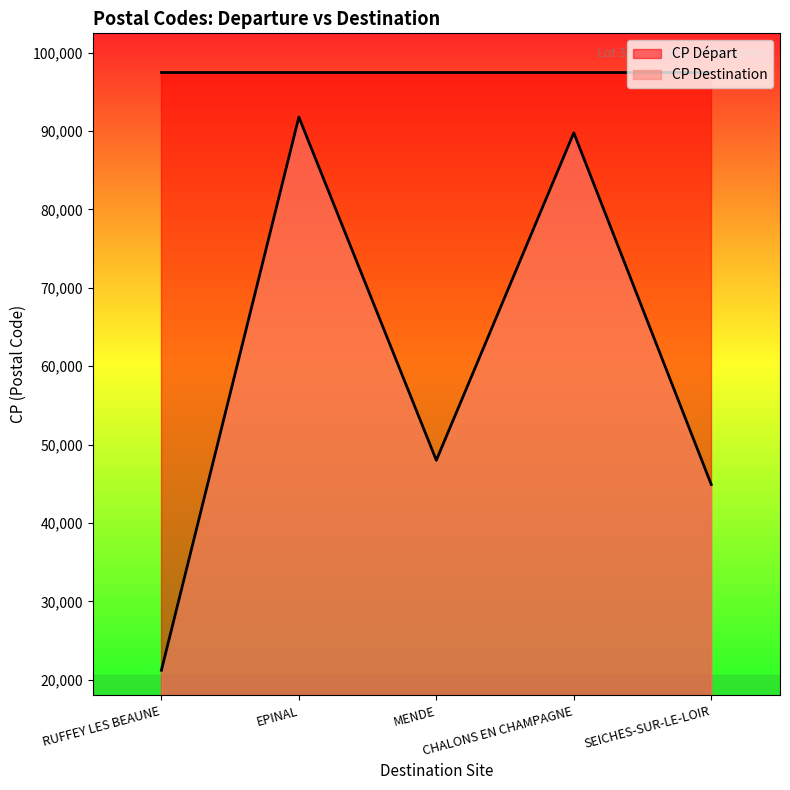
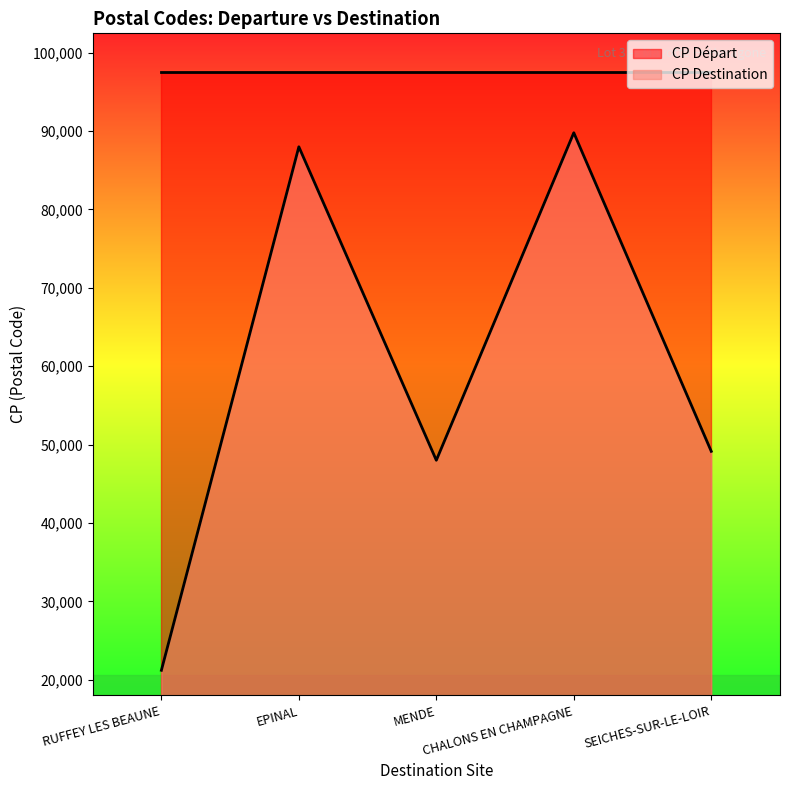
  {
    "CP Départ": {
      "RUFFEY LES BEAUNE": "98,000",
      "EPINAL": "98,000",
      "MENDE": "98,000",
      "CHALONS EN CHAMPAGNE": "98,000"
    },
    "CP Destination": {
      "RUFFEY LES BEAUNE": "21,000",
-     "EPINAL": "92,000",
+     "EPINAL": "88,000",
      "MENDE": "48,000",
      "CHALONS EN CHAMPAGNE": "90,000",
-     "SEICHES-SUR-LE-LOIR": "45,000"
+     "SEICHES-SUR-LE-LOIR": "49,000"
    }
  }
